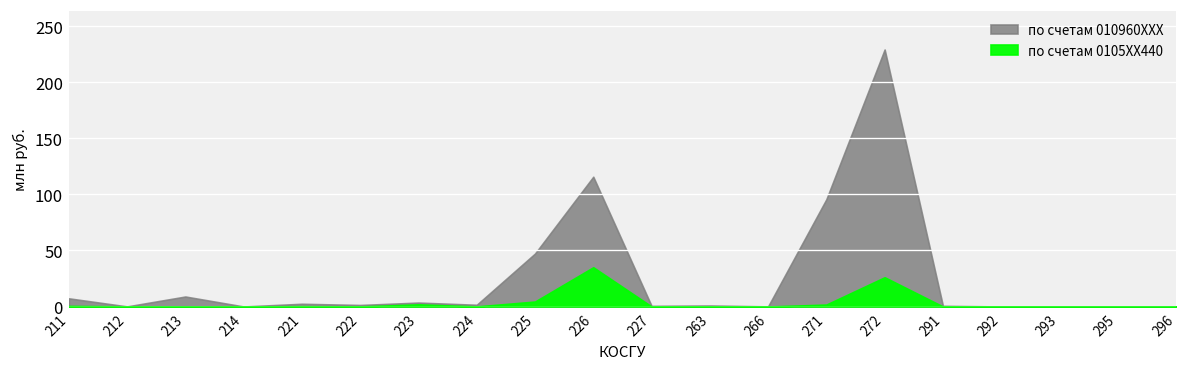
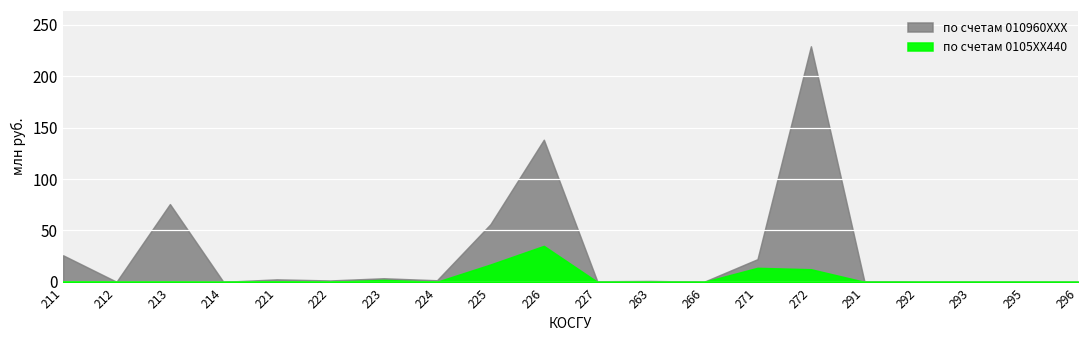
  {
    "по счетам 010960XXX": {
-     "211": 10,
-     "213": 10,
-     "225": 50,
-     "226": 120,
-     "271": 100,
+     "211": 30,
+     "213": 80,
+     "225": 60,
+     "226": 140,
+     "271": 20,
      "272": 230
    },
    "по счетам 0105XX440": {
-     "225": 0,
+     "225": 20,
      "226": 30,
-     "271": 0,
-     "272": 30
+     "271": 10,
+     "272": 10
    }
  }
